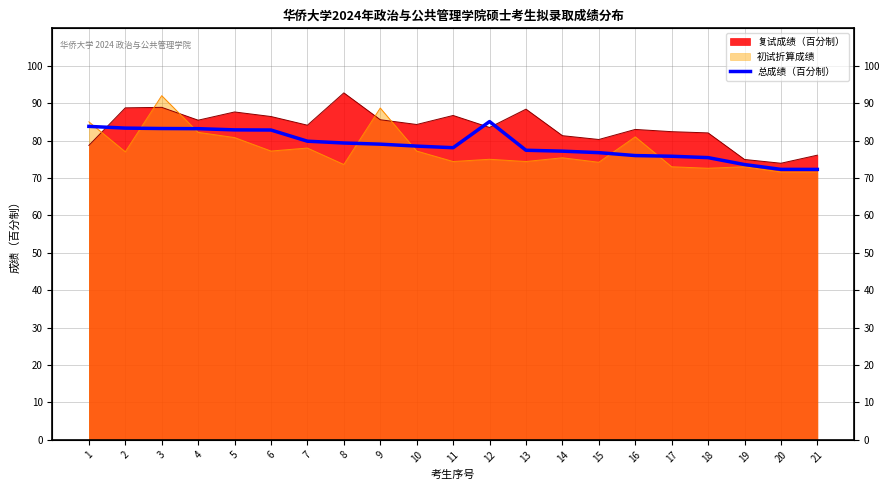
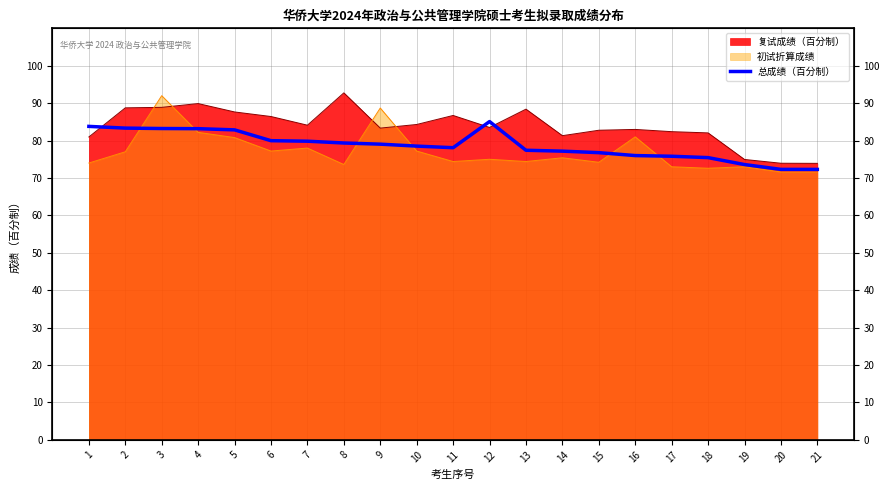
  {
    "复试成绩（百分制）": {
-     "1": 79,
+     "1": 81,
      "2": 89,
      "3": 89,
-     "4": 85,
+     "4": 90,
      "5": 88,
      "6": 86,
      "7": 84,
      "8": 93,
-     "9": 86,
+     "9": 83,
      "10": 84,
      "11": 87,
      "12": 84,
      "13": 88,
      "14": 81,
-     "15": 80,
+     "15": 83,
      "16": 83,
      "17": 82,
      "18": 82,
      "19": 75,
      "20": 74,
-     "21": 76
+     "21": 74
    },
    "初试折算成绩": {
-     "1": 85,
+     "1": 74,
      "2": 77,
      "3": 92,
      "4": 82,
      "5": 81,
      "6": 77,
      "7": 78,
      "8": 74,
      "9": 89,
      "10": 77,
      "11": 74,
      "12": 75,
      "13": 74,
      "14": 75,
      "15": 74,
      "16": 81,
      "17": 73,
      "18": 73,
      "20": 72,
      "21": 72
    },
    "总成绩（百分制）": {
      "1": 84,
      "2": 83,
      "3": 83,
      "4": 83,
      "5": 83,
-     "6": 83,
+     "6": 80,
      "7": 80,
      "8": 79,
      "9": 79,
      "10": 79,
      "11": 78,
      "12": 85,
      "13": 77,
      "14": 77,
      "15": 77,
      "16": 76,
      "17": 76,
      "18": 75,
      "20": 72,
      "21": 72
    }
  }
